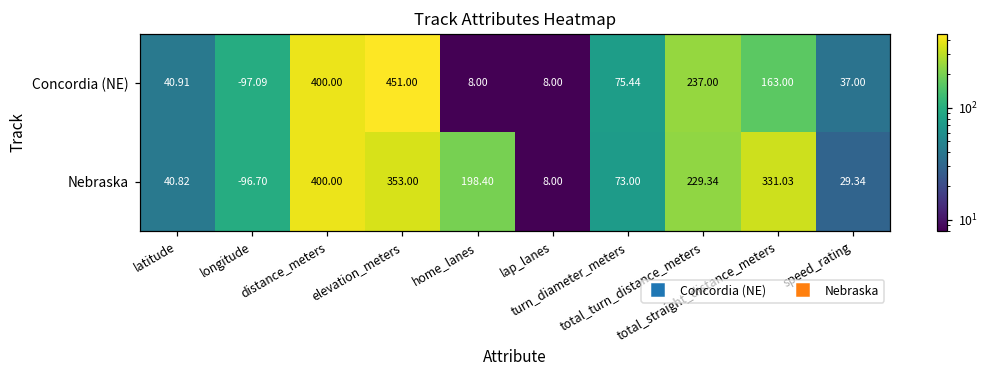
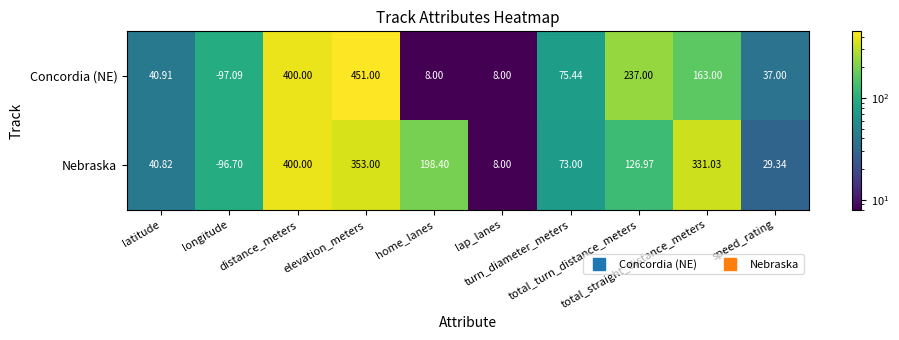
  {
    "Concordia (NE)": {
      "latitude": 40.91,
      "longitude": -97.09,
      "distance_meters": 400.00,
      "elevation_meters": 451.00,
      "home_lanes": 8.00,
      "lap_lanes": 8.00,
      "turn_diameter_meters": 75.44,
      "total_turn_distance_meters": 237.00,
      "total_straight_distance_meters": 163.00,
      "speed_rating": 37.00
    },
    "Nebraska": {
      "latitude": 40.82,
      "longitude": -96.70,
      "distance_meters": 400.00,
      "elevation_meters": 353.00,
      "home_lanes": 198.40,
      "lap_lanes": 8.00,
      "turn_diameter_meters": 73.00,
-     "total_turn_distance_meters": 229.34,
+     "total_turn_distance_meters": 126.97,
      "total_straight_distance_meters": 331.03,
      "speed_rating": 29.34
    }
  }
